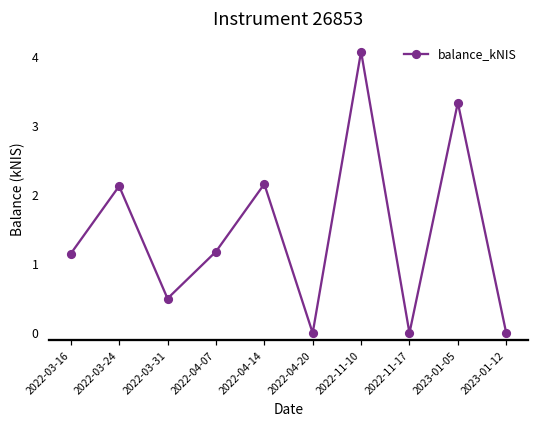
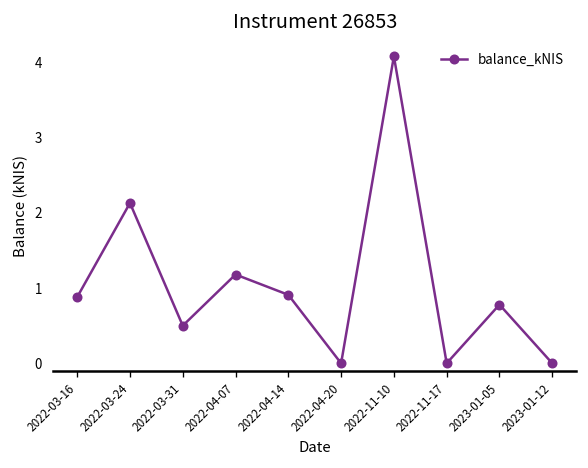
  {
-   "2022-03-16": 1.2,
+   "2022-03-16": 0.9,
    "2022-03-24": 2.1,
    "2022-03-31": 0.5,
    "2022-04-07": 1.2,
-   "2022-04-14": 2.2,
+   "2022-04-14": 0.9,
    "2022-04-20": 0.0,
    "2022-11-10": 4.1,
    "2022-11-17": 0.0,
-   "2023-01-05": 3.3,
+   "2023-01-05": 0.8,
    "2023-01-12": 0.0
  }
